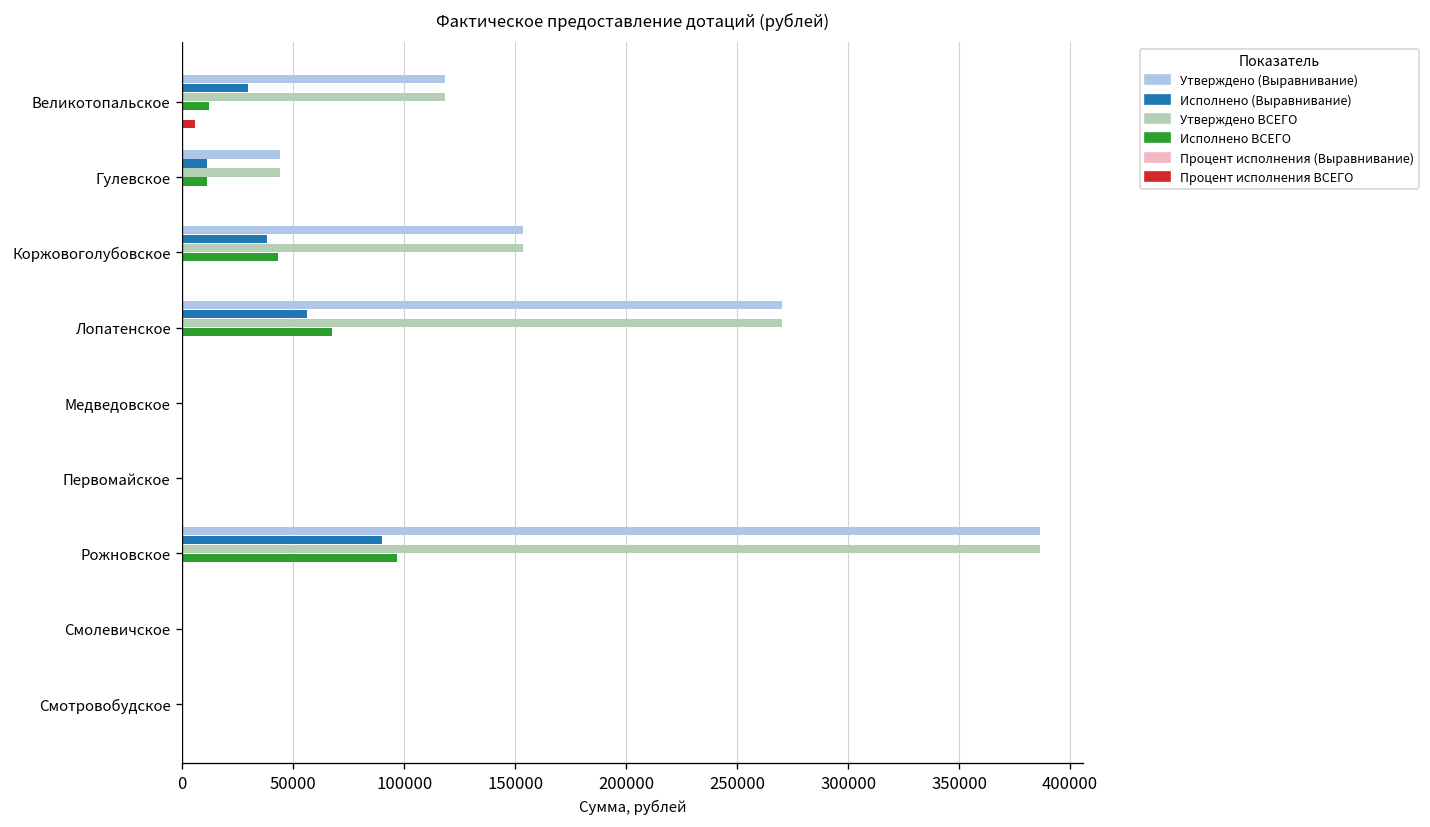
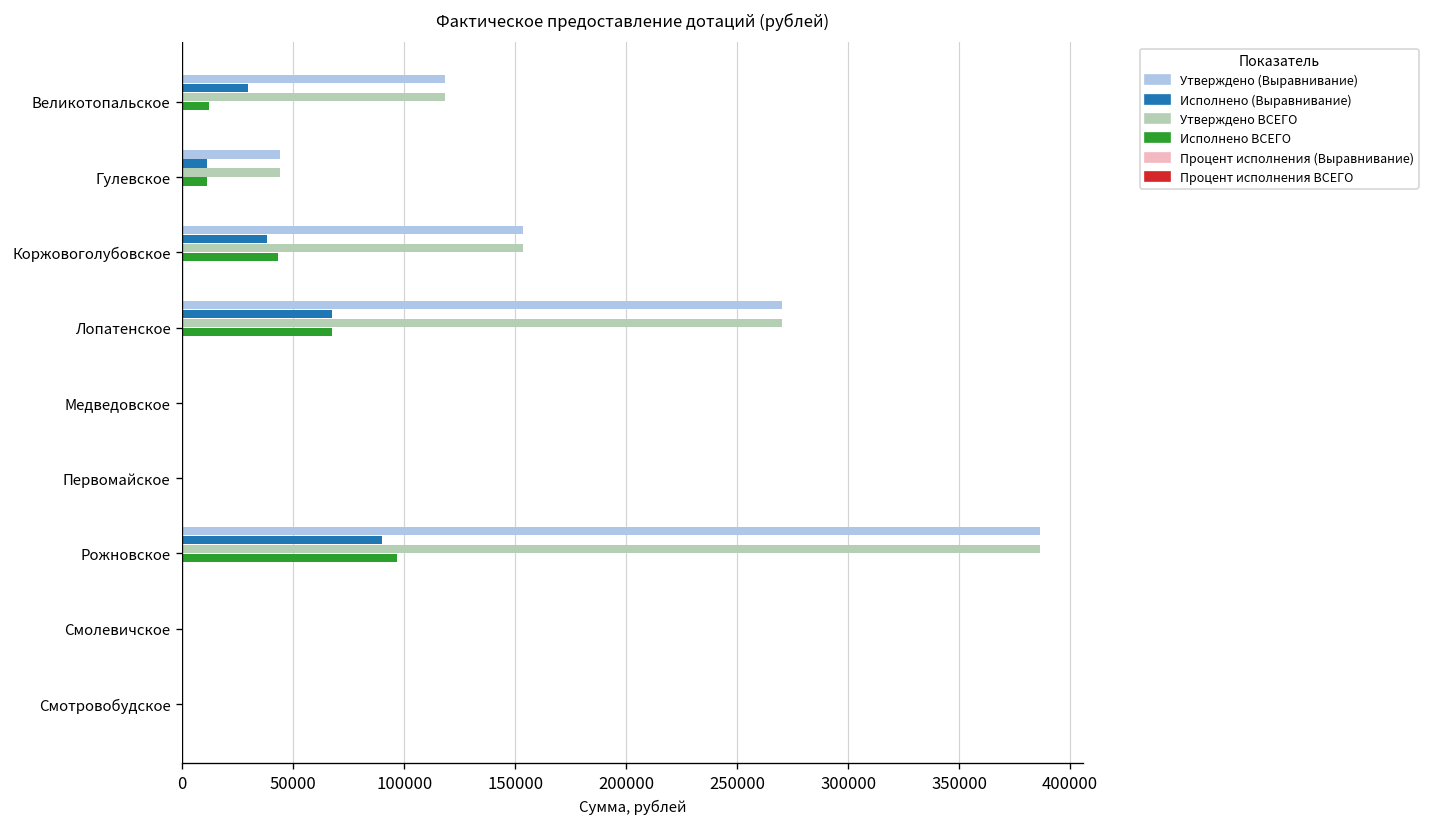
  {
    "Исполнено (Выравнивание)": {
      "Великотопальское": 30000,
      "Гулевское": 11000,
      "Коржовоголубовское": 38000,
-     "Лопатенское": 56000,
+     "Лопатенское": 68000,
      "Медведовское": 0,
      "Первомайское": 0,
      "Рожновское": 90000,
      "Смолевичское": 0,
      "Смотровобудское": 0
    },
    "Исполнено ВСЕГО": {
      "Великотопальское": 12000,
      "Гулевское": 11000,
      "Коржовоголубовское": 43000,
      "Лопатенское": 68000,
      "Медведовское": 0,
      "Первомайское": 0,
      "Рожновское": 97000,
      "Смолевичское": 0,
      "Смотровобудское": 0
    },
    "Процент исполнения (Выравнивание)": {
      "Медведовское": 0,
      "Первомайское": 0,
      "Смолевичское": 0,
      "Смотровобудское": 0
    },
    "Процент исполнения ВСЕГО": {
-     "Великотопальское": 6000,
+     "Великотопальское": 0,
      "Медведовское": 0,
      "Первомайское": 0,
      "Смолевичское": 0,
      "Смотровобудское": 0
    }
  }
